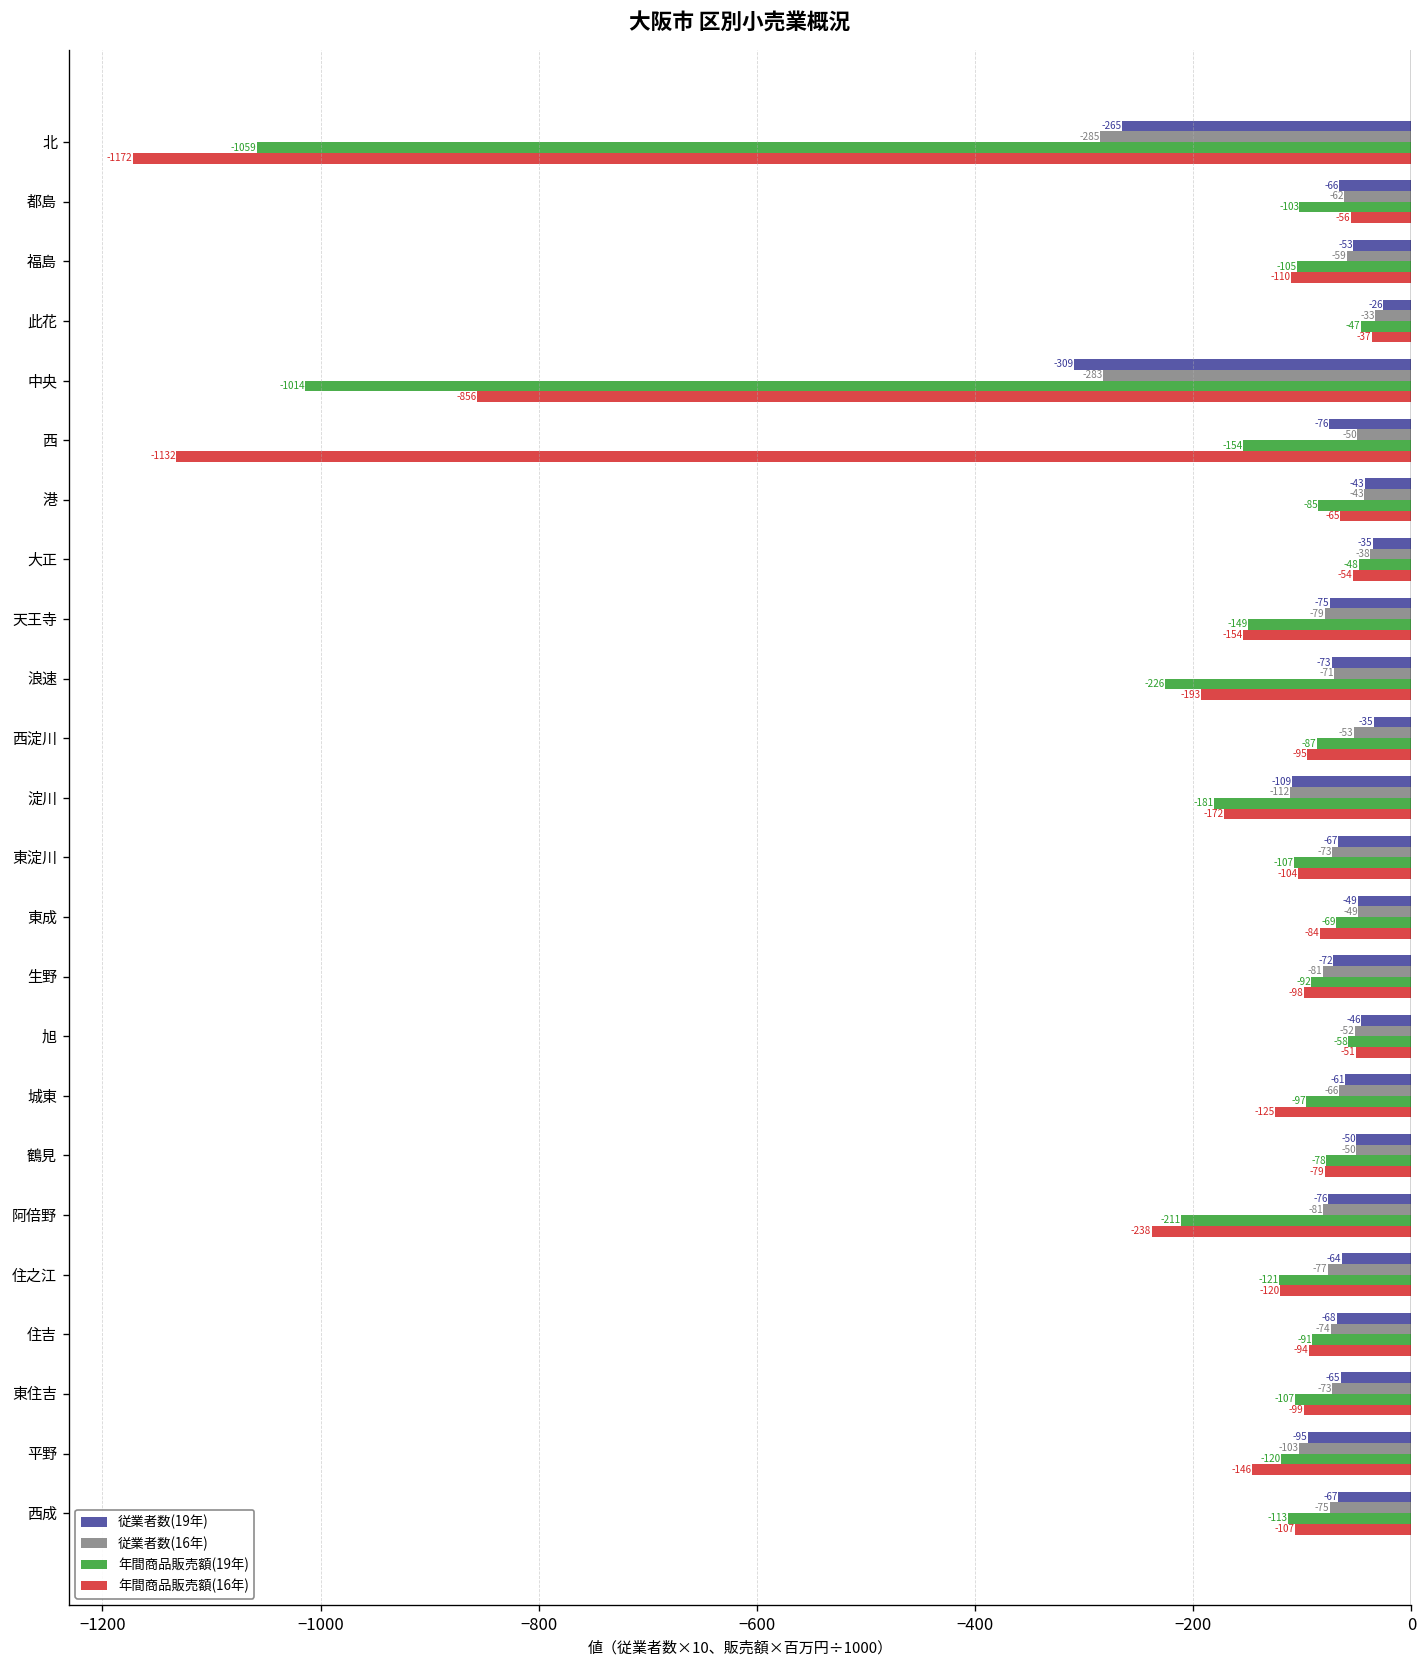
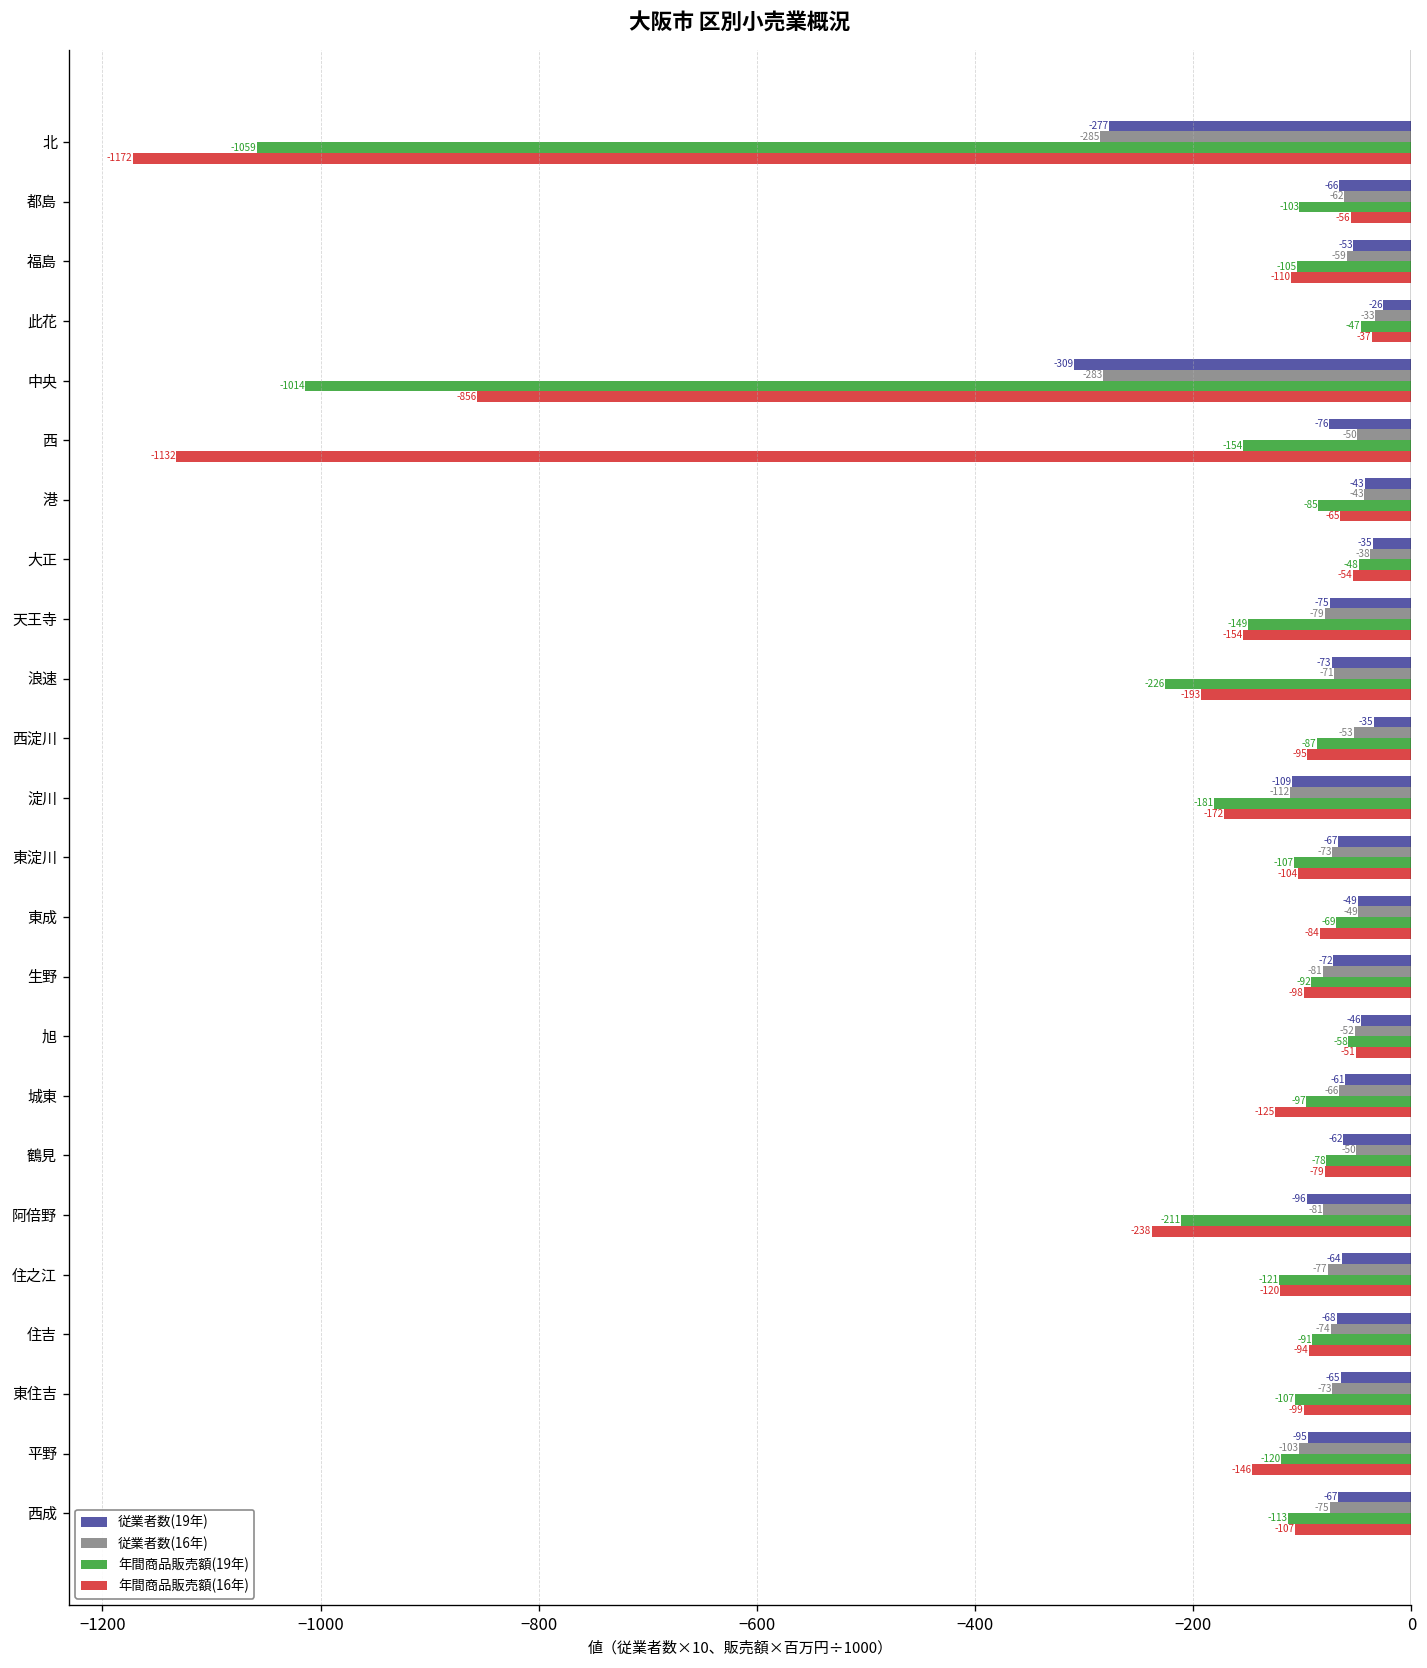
  {
    "従業者数(19年)": {
-     "北": -265,
+     "北": -277,
      "都島": -66,
      "福島": -53,
      "此花": -26,
      "中央": -309,
      "西": -76,
      "港": -43,
      "大正": -35,
      "天王寺": -75,
      "浪速": -73,
      "西淀川": -35,
      "淀川": -109,
      "東淀川": -67,
      "東成": -49,
      "生野": -72,
      "旭": -46,
      "城東": -61,
-     "鶴見": -50,
-     "阿倍野": -76,
+     "鶴見": -62,
+     "阿倍野": -96,
      "住之江": -64,
      "住吉": -68,
      "東住吉": -65,
      "平野": -95,
      "西成": -67
    },
    "従業者数(16年)": {
      "北": -285,
      "都島": -62,
      "福島": -59,
      "此花": -33,
      "中央": -283,
      "西": -50,
      "港": -43,
      "大正": -38,
      "天王寺": -79,
      "浪速": -71,
      "西淀川": -53,
      "淀川": -112,
      "東淀川": -73,
      "東成": -49,
      "生野": -81,
      "旭": -52,
      "城東": -66,
      "鶴見": -50,
      "阿倍野": -81,
      "住之江": -77,
      "住吉": -74,
      "東住吉": -73,
      "平野": -103,
      "西成": -75
    },
    "年間商品販売額(19年)": {
      "北": -1059,
      "都島": -103,
      "福島": -105,
      "此花": -47,
      "中央": -1014,
      "西": -154,
      "港": -85,
      "大正": -48,
      "天王寺": -149,
      "浪速": -226,
      "西淀川": -87,
      "淀川": -181,
      "東淀川": -107,
      "東成": -69,
      "生野": -92,
      "旭": -58,
      "城東": -97,
      "鶴見": -78,
      "阿倍野": -211,
      "住之江": -121,
      "住吉": -91,
      "東住吉": -107,
      "平野": -120,
      "西成": -113
    },
    "年間商品販売額(16年)": {
      "北": -1172,
      "都島": -56,
      "福島": -110,
      "此花": -37,
      "中央": -856,
      "西": -1132,
      "港": -65,
      "大正": -54,
      "天王寺": -154,
      "浪速": -193,
      "西淀川": -95,
      "淀川": -172,
      "東淀川": -104,
      "東成": -84,
      "生野": -98,
      "旭": -51,
      "城東": -125,
      "鶴見": -79,
      "阿倍野": -238,
      "住之江": -120,
      "住吉": -94,
      "東住吉": -99,
      "平野": -146,
      "西成": -107
    }
  }
